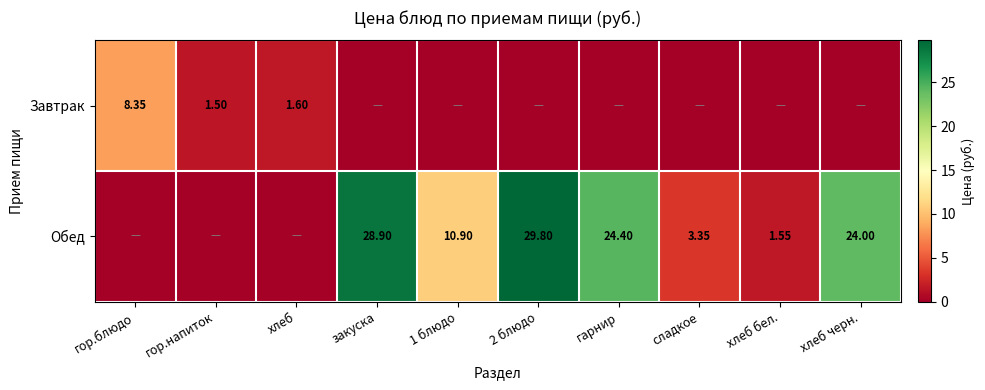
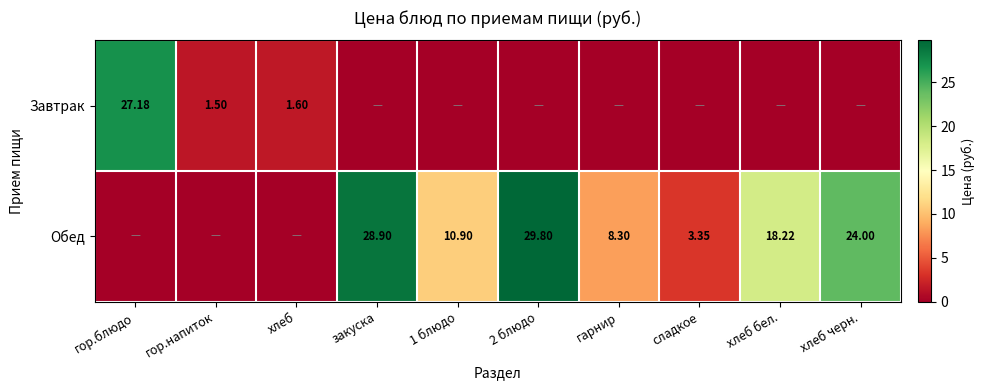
  {
    "Завтрак": {
-     "гор.блюдо": 8.35,
+     "гор.блюдо": 27.18,
      "гор.напиток": 1.50,
      "хлеб": 1.60
    },
    "Обед": {
      "закуска": 28.90,
      "1 блюдо": 10.90,
      "2 блюдо": 29.80,
-     "гарнир": 24.40,
+     "гарнир": 8.30,
      "сладкое": 3.35,
-     "хлеб бел.": 1.55,
+     "хлеб бел.": 18.22,
      "хлеб черн.": 24.00
    }
  }
